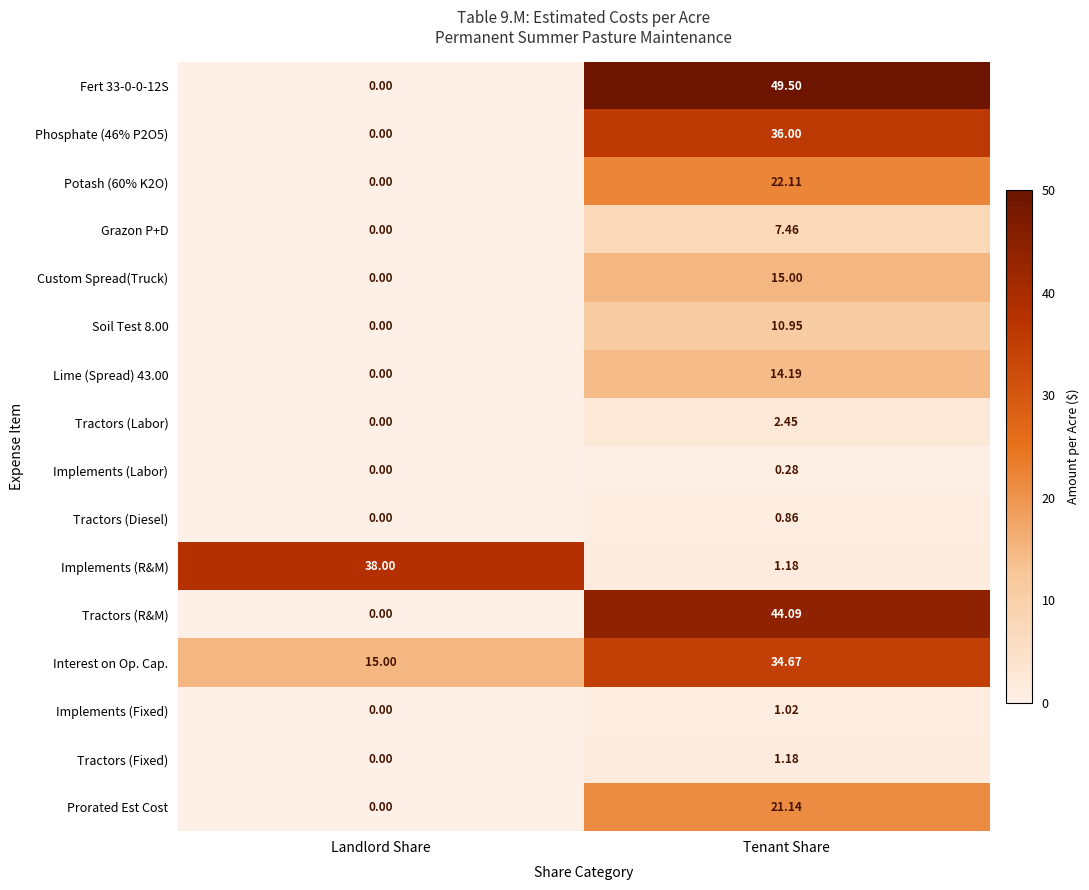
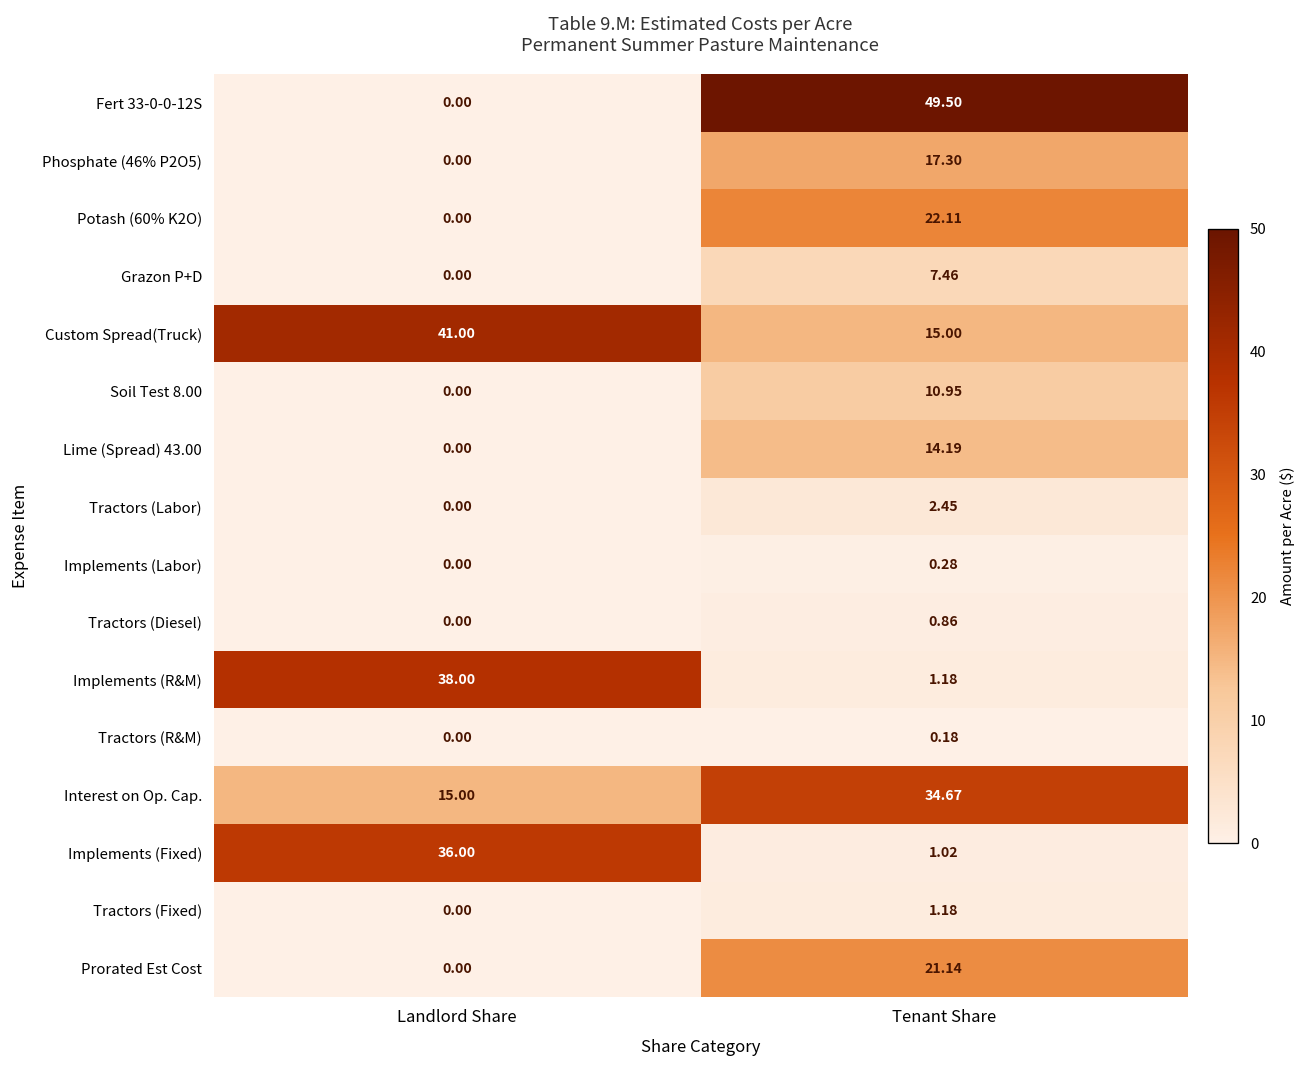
  {
    "Fert 33-0-0-12S": {
      "Landlord Share": 0.00,
      "Tenant Share": 49.50
    },
    "Phosphate (46% P2O5)": {
      "Landlord Share": 0.00,
-     "Tenant Share": 36.00
+     "Tenant Share": 17.30
    },
    "Potash (60% K2O)": {
      "Landlord Share": 0.00,
      "Tenant Share": 22.11
    },
    "Grazon P+D": {
      "Landlord Share": 0.00,
      "Tenant Share": 7.46
    },
    "Custom Spread(Truck)": {
-     "Landlord Share": 0.00,
+     "Landlord Share": 41.00,
      "Tenant Share": 15.00
    },
    "Soil Test 8.00": {
      "Landlord Share": 0.00,
      "Tenant Share": 10.95
    },
    "Lime (Spread) 43.00": {
      "Landlord Share": 0.00,
      "Tenant Share": 14.19
    },
    "Tractors (Labor)": {
      "Landlord Share": 0.00,
      "Tenant Share": 2.45
    },
    "Implements (Labor)": {
      "Landlord Share": 0.00,
      "Tenant Share": 0.28
    },
    "Tractors (Diesel)": {
      "Landlord Share": 0.00,
      "Tenant Share": 0.86
    },
    "Implements (R&M)": {
      "Landlord Share": 38.00,
      "Tenant Share": 1.18
    },
    "Tractors (R&M)": {
      "Landlord Share": 0.00,
-     "Tenant Share": 44.09
+     "Tenant Share": 0.18
    },
    "Interest on Op. Cap.": {
      "Landlord Share": 15.00,
      "Tenant Share": 34.67
    },
    "Implements (Fixed)": {
-     "Landlord Share": 0.00,
+     "Landlord Share": 36.00,
      "Tenant Share": 1.02
    },
    "Tractors (Fixed)": {
      "Landlord Share": 0.00,
      "Tenant Share": 1.18
    },
    "Prorated Est Cost": {
      "Landlord Share": 0.00,
      "Tenant Share": 21.14
    }
  }
